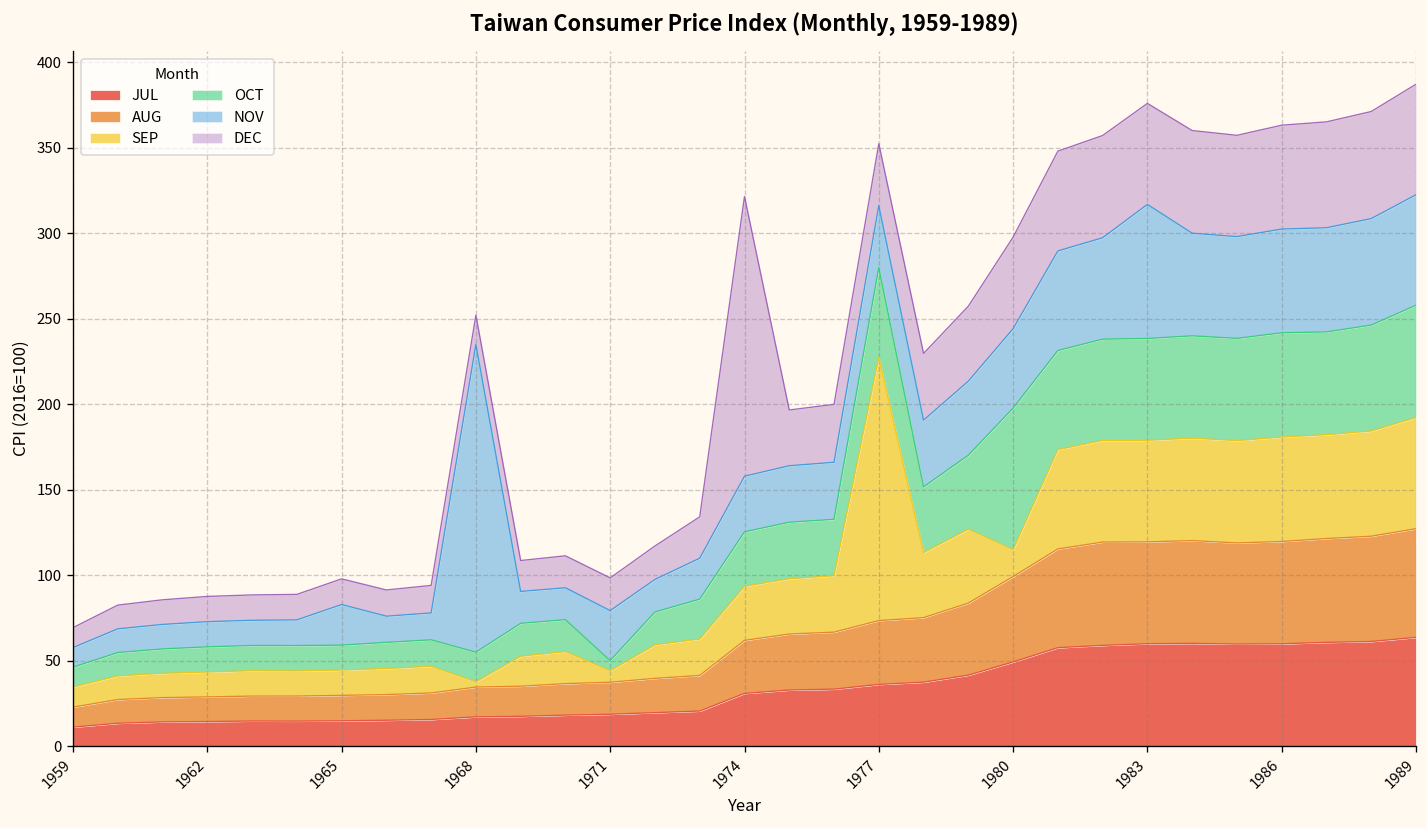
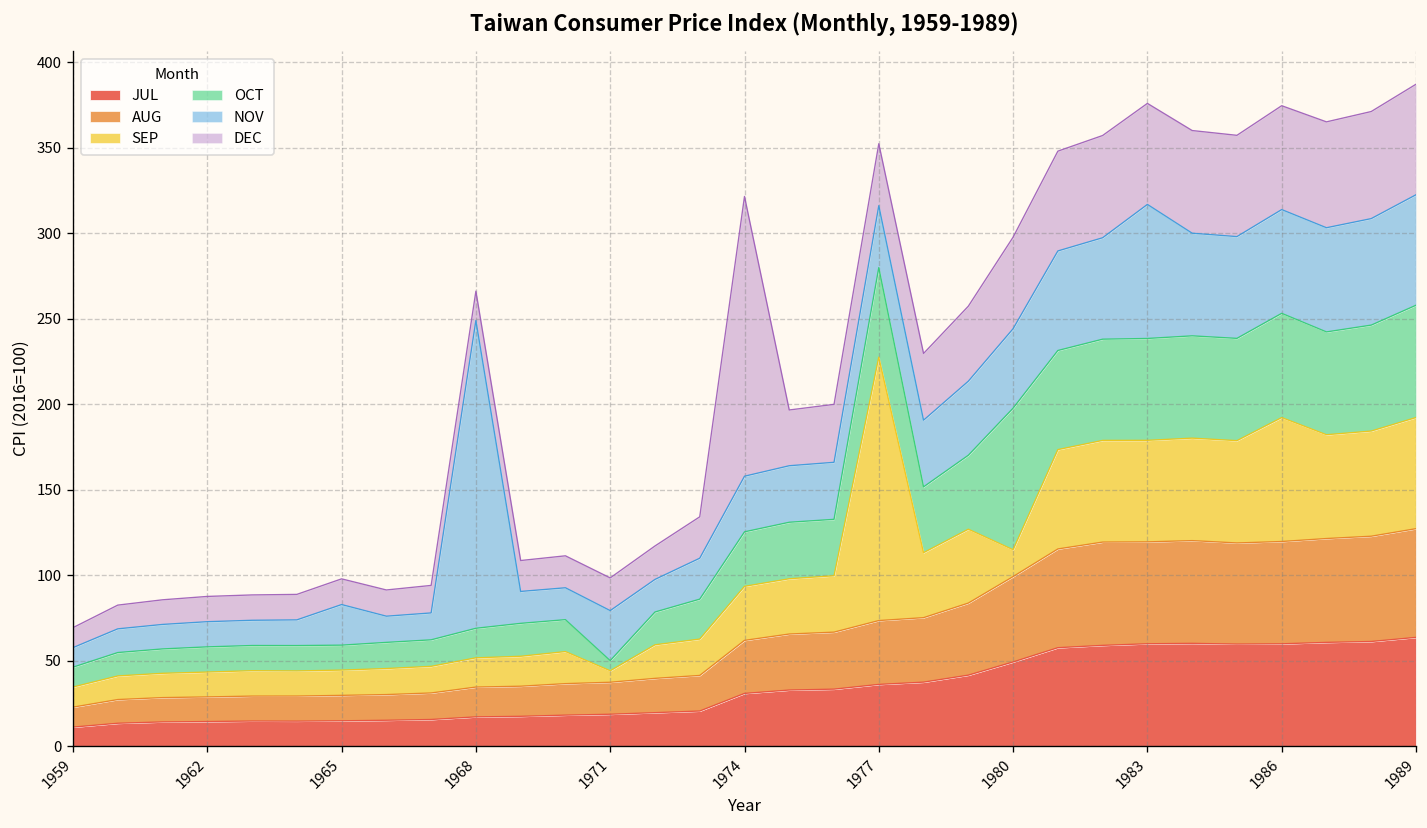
  {
    "SEP": {
      "1959": 12,
      "1962": 15,
      "1965": 15,
-     "1968": 3,
+     "1968": 17,
      "1971": 7,
      "1974": 32,
      "1977": 154,
      "1980": 16,
      "1983": 59,
-     "1986": 61,
+     "1986": 73,
      "1989": 65
    },
    "OCT": {
      "1959": 12,
      "1962": 15,
      "1965": 15,
      "1968": 17,
      "1971": 6,
      "1974": 32,
      "1977": 52,
      "1980": 83,
      "1983": 60,
      "1986": 61,
      "1989": 66
    },
    "NOV": {
      "1959": 11,
      "1962": 15,
      "1965": 24,
      "1968": 180,
      "1971": 29,
      "1974": 33,
      "1977": 36,
      "1980": 46,
      "1983": 78,
      "1986": 61,
      "1989": 65
    },
    "DEC": {
      "1959": 12,
      "1962": 15,
      "1965": 15,
      "1968": 17,
      "1971": 19,
      "1974": 164,
      "1977": 36,
      "1980": 54,
      "1983": 59,
      "1986": 61,
      "1989": 65
    }
  }
